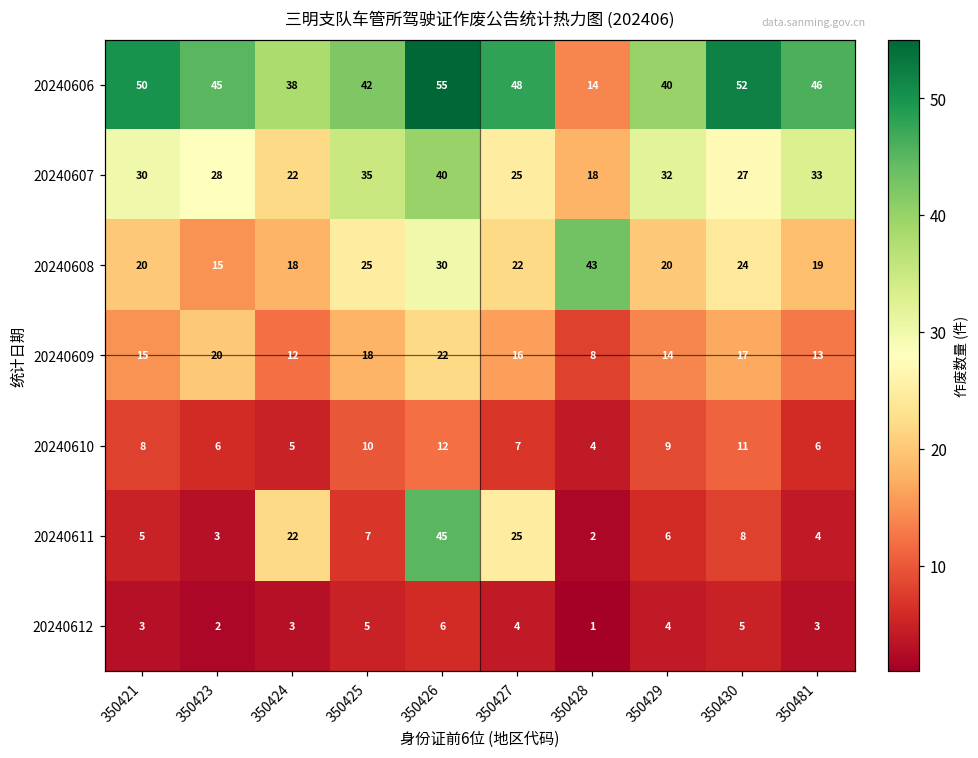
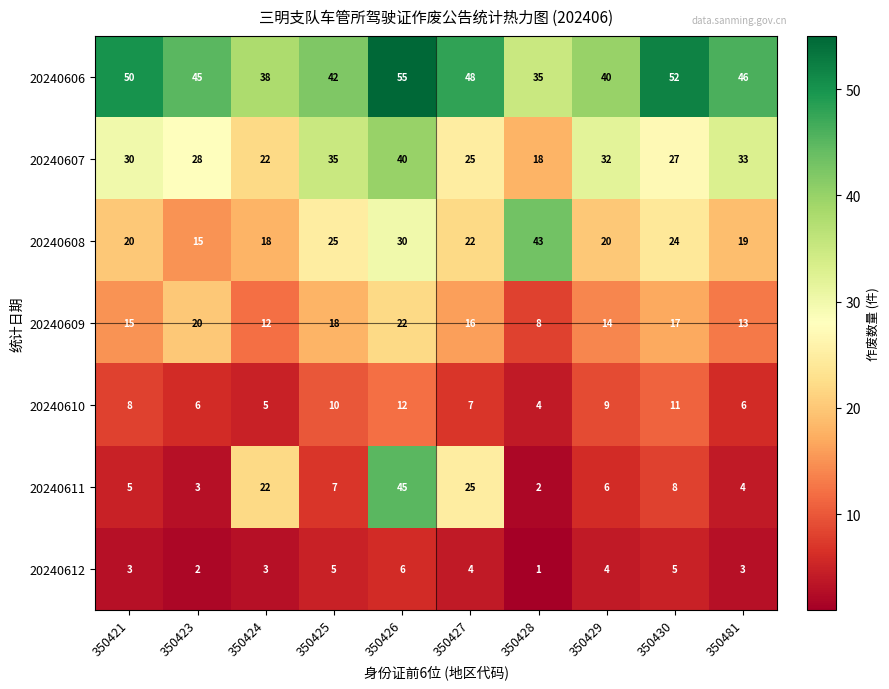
  {
    "20240606": {
      "350421": 50,
      "350423": 45,
      "350424": 38,
      "350425": 42,
      "350426": 55,
      "350427": 48,
-     "350428": 14,
+     "350428": 35,
      "350429": 40,
      "350430": 52,
      "350481": 46
    },
    "20240607": {
      "350421": 30,
      "350423": 28,
      "350424": 22,
      "350425": 35,
      "350426": 40,
      "350427": 25,
      "350428": 18,
      "350429": 32,
      "350430": 27,
      "350481": 33
    },
    "20240608": {
      "350421": 20,
      "350423": 15,
      "350424": 18,
      "350425": 25,
      "350426": 30,
      "350427": 22,
      "350428": 43,
      "350429": 20,
      "350430": 24,
      "350481": 19
    },
    "20240609": {
      "350421": 15,
      "350423": 20,
      "350424": 12,
      "350425": 18,
      "350426": 22,
      "350427": 16,
      "350428": 8,
      "350429": 14,
      "350430": 17,
      "350481": 13
    },
    "20240610": {
      "350421": 8,
      "350423": 6,
      "350424": 5,
      "350425": 10,
      "350426": 12,
      "350427": 7,
      "350428": 4,
      "350429": 9,
      "350430": 11,
      "350481": 6
    },
    "20240611": {
      "350421": 5,
      "350423": 3,
      "350424": 22,
      "350425": 7,
      "350426": 45,
      "350427": 25,
      "350428": 2,
      "350429": 6,
      "350430": 8,
      "350481": 4
    },
    "20240612": {
      "350421": 3,
      "350423": 2,
      "350424": 3,
      "350425": 5,
      "350426": 6,
      "350427": 4,
      "350428": 1,
      "350429": 4,
      "350430": 5,
      "350481": 3
    }
  }
